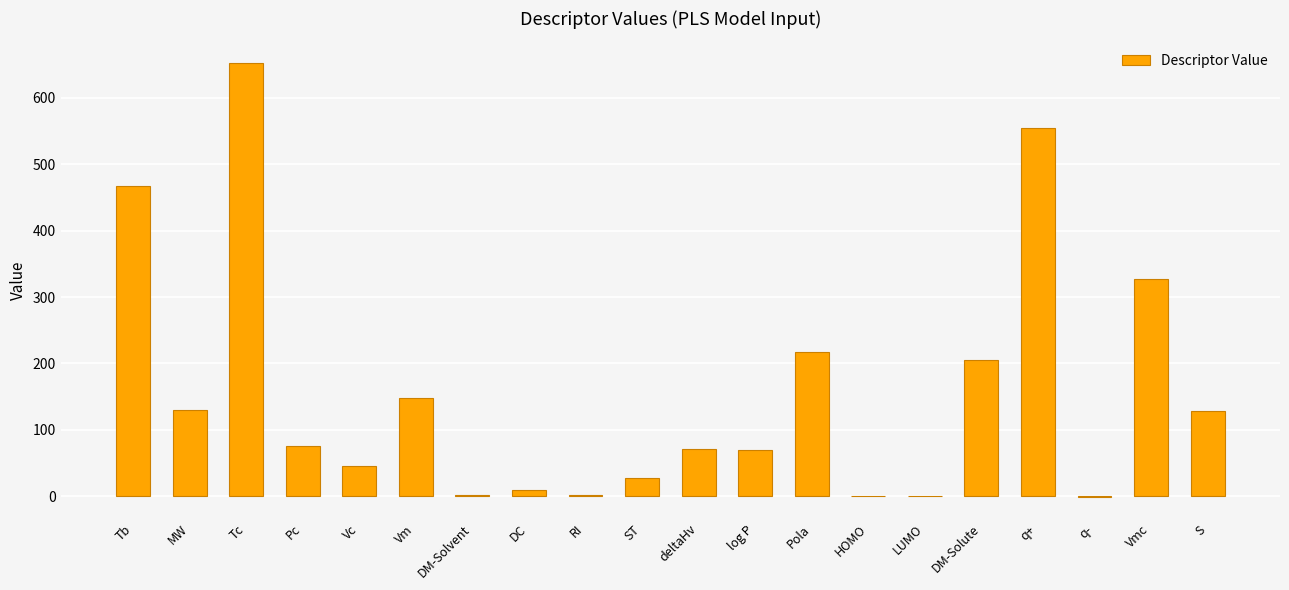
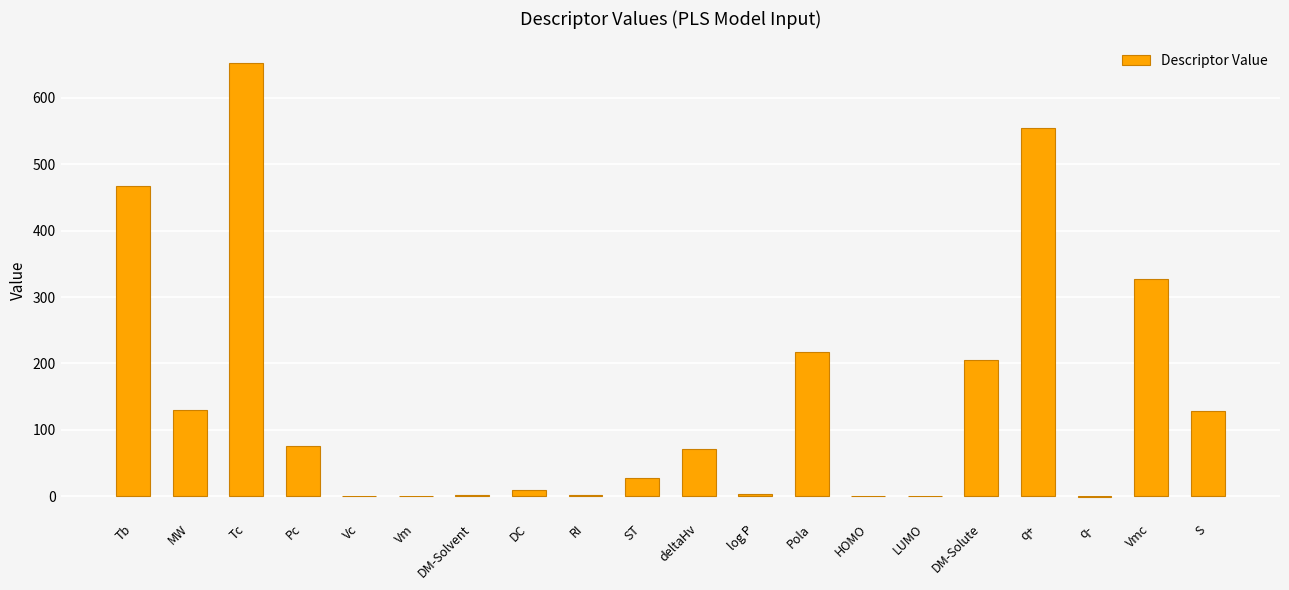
  {
    "Tb": 470,
    "MW": 130,
    "Tc": 650,
    "Pc": 80,
-   "Vc": 50,
-   "Vm": 150,
+   "Vc": 0,
+   "Vm": 0,
    "DC": 10,
    "ST": 30,
    "deltaHv": 70,
-   "log P": 70,
+   "log P": 0,
    "Pola": 220,
    "DM-Solute": 210,
    "q+": 550,
    "Vmc": 330,
    "S": 130
  }
